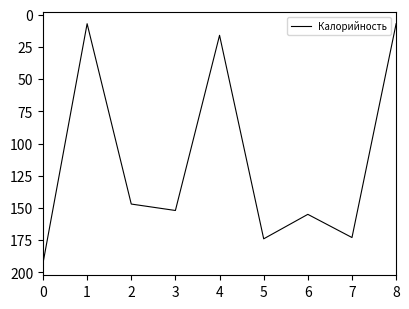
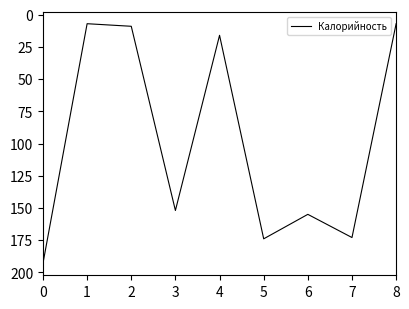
  {
    "0": 193,
    "1": 7,
-   "2": 147,
+   "2": 9,
    "3": 152,
    "4": 16,
    "5": 174,
    "6": 155,
    "7": 173,
    "8": 7
  }
